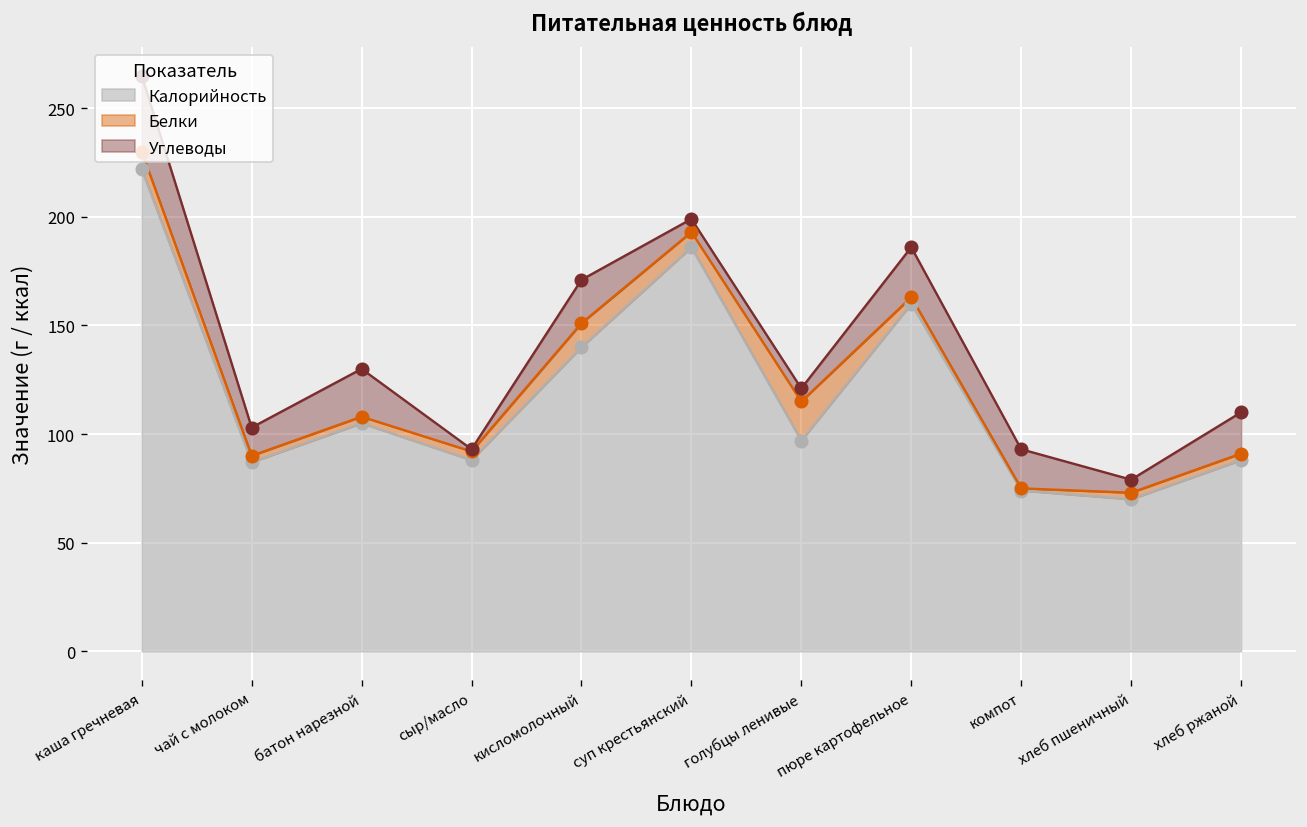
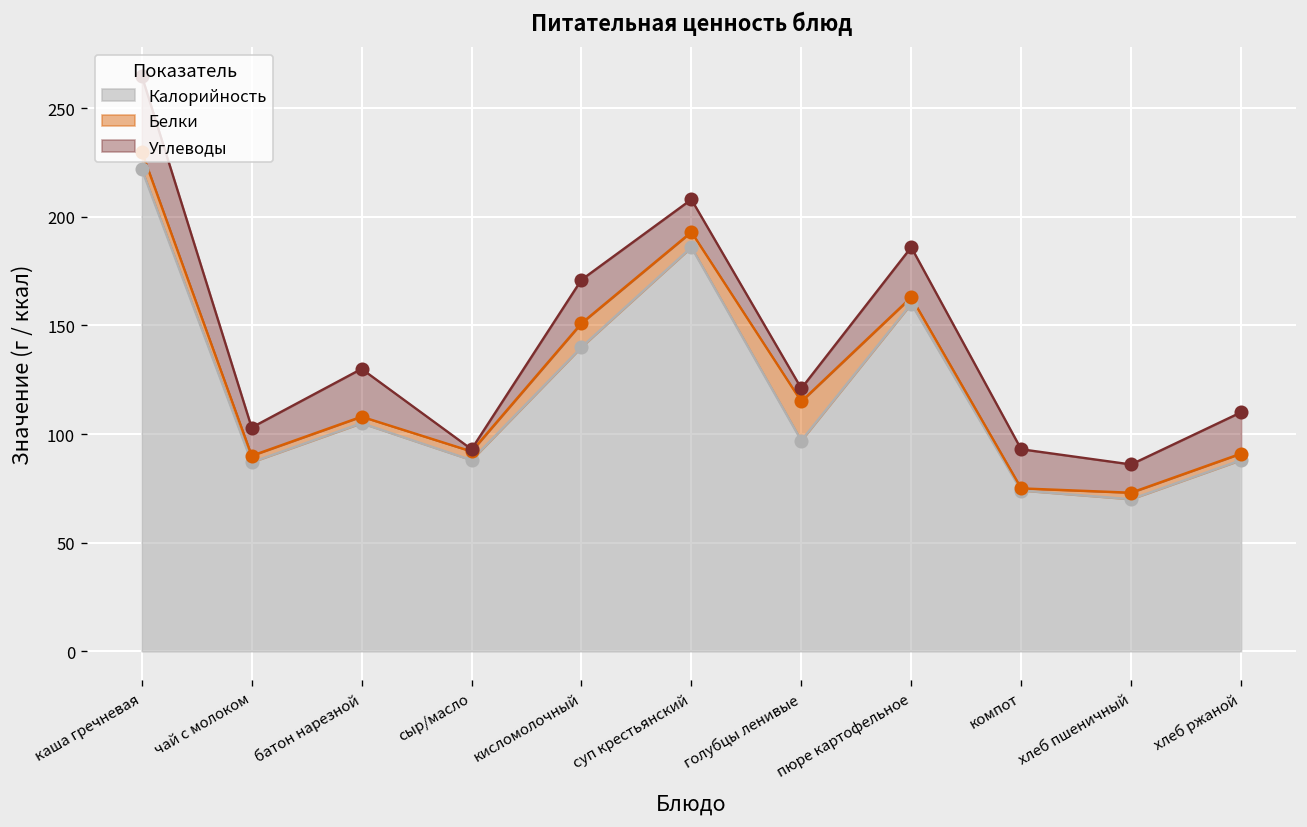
  {
    "Калорийность": {
      "каша гречневая": 222,
      "чай с молоком": 87,
      "батон нарезной": 105,
      "сыр/масло": 88,
      "кисломолочный": 140,
      "суп крестьянский": 186,
      "голубцы ленивые": 97,
      "пюре картофельное": 160,
      "хлеб пшеничный": 70,
      "хлеб ржаной": 88
    },
    "Белки": {
      "чай с молоком": 3,
      "батон нарезной": 3,
      "кисломолочный": 11,
      "суп крестьянский": 7,
      "голубцы ленивые": 18,
      "пюре картофельное": 3,
      "хлеб пшеничный": 3,
      "хлеб ржаной": 3
    },
    "Углеводы": {
      "чай с молоком": 13,
      "батон нарезной": 22,
      "кисломолочный": 20,
-     "суп крестьянский": 6,
+     "суп крестьянский": 15,
      "голубцы ленивые": 6,
      "пюре картофельное": 23,
      "компот": 18,
-     "хлеб пшеничный": 6,
+     "хлеб пшеничный": 13,
      "хлеб ржаной": 19
    }
  }
